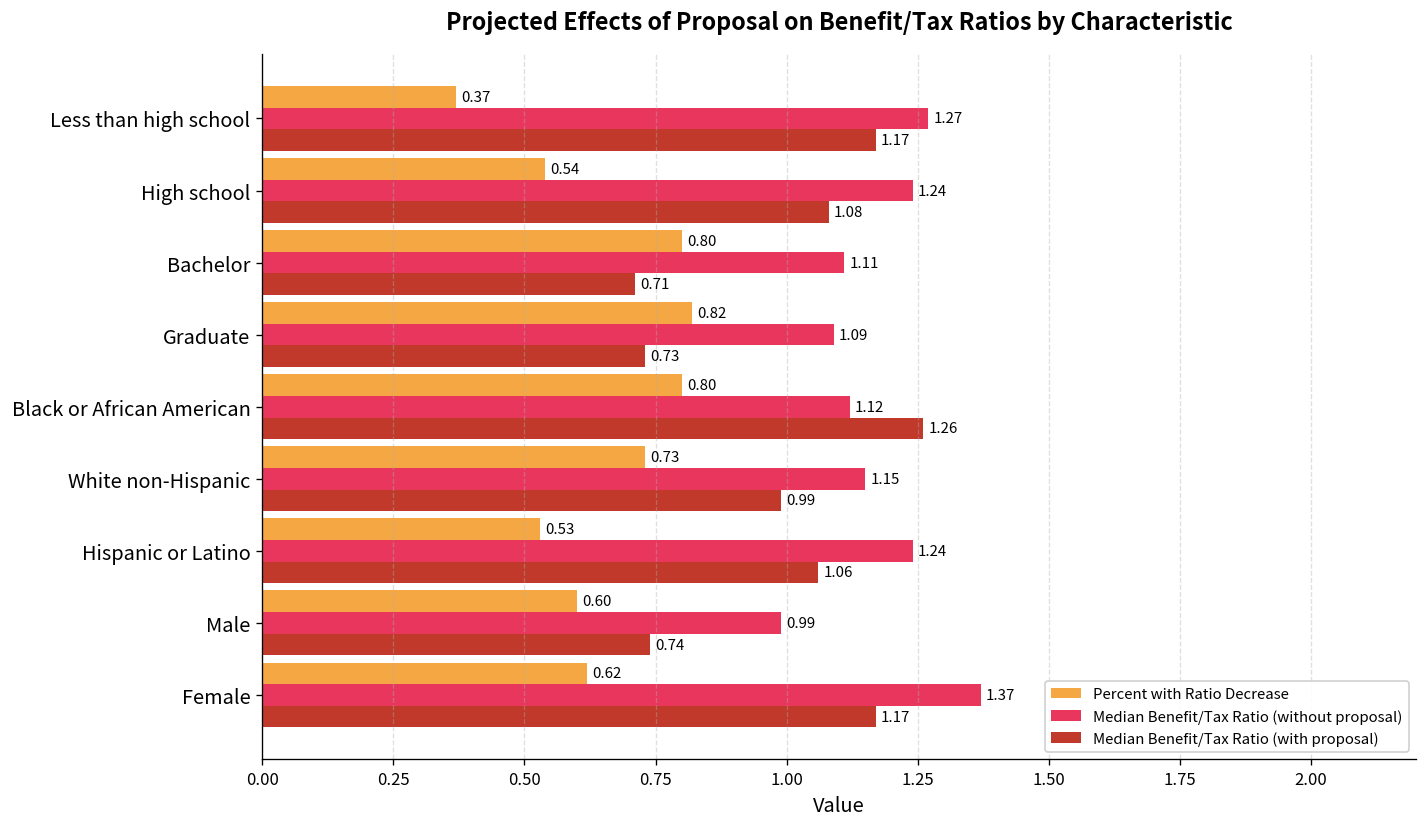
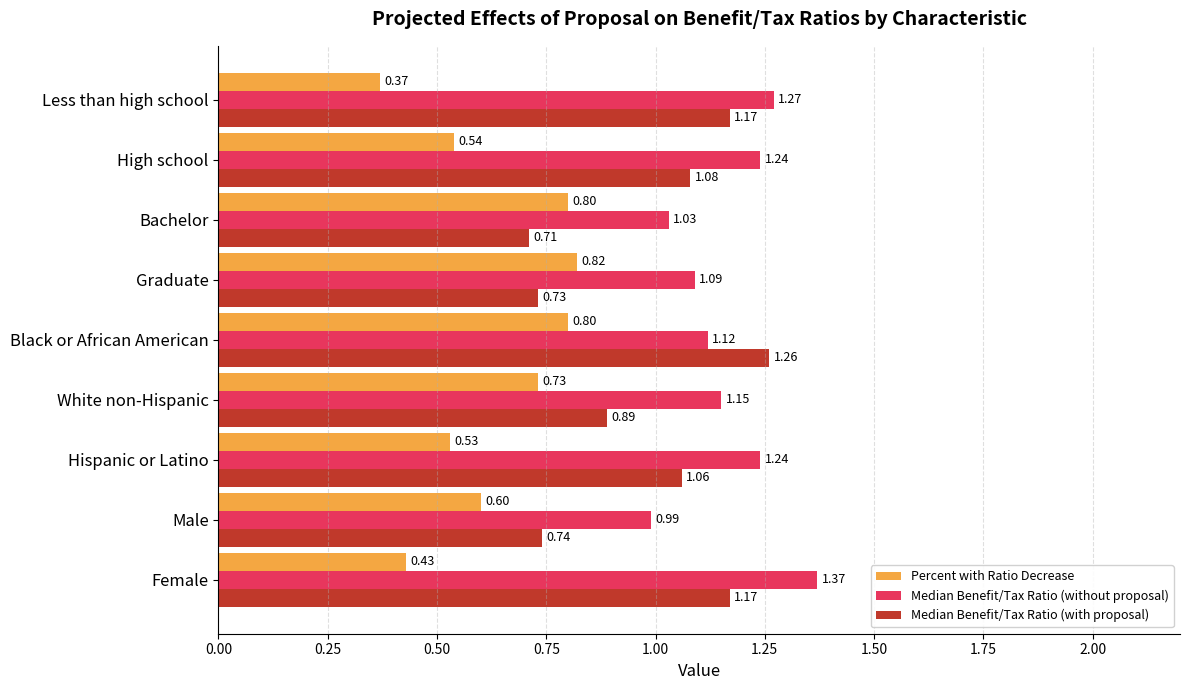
  {
    "Percent with Ratio Decrease": {
      "Less than high school": 0.37,
      "High school": 0.54,
      "Bachelor": 0.80,
      "Graduate": 0.82,
      "Black or African American": 0.80,
      "White non-Hispanic": 0.73,
      "Hispanic or Latino": 0.53,
      "Male": 0.60,
-     "Female": 0.62
+     "Female": 0.43
    },
    "Median Benefit/Tax Ratio (without proposal)": {
      "Less than high school": 1.27,
      "High school": 1.24,
-     "Bachelor": 1.11,
+     "Bachelor": 1.03,
      "Graduate": 1.09,
      "Black or African American": 1.12,
      "White non-Hispanic": 1.15,
      "Hispanic or Latino": 1.24,
      "Male": 0.99,
      "Female": 1.37
    },
    "Median Benefit/Tax Ratio (with proposal)": {
      "Less than high school": 1.17,
      "High school": 1.08,
      "Bachelor": 0.71,
      "Graduate": 0.73,
      "Black or African American": 1.26,
-     "White non-Hispanic": 0.99,
+     "White non-Hispanic": 0.89,
      "Hispanic or Latino": 1.06,
      "Male": 0.74,
      "Female": 1.17
    }
  }
